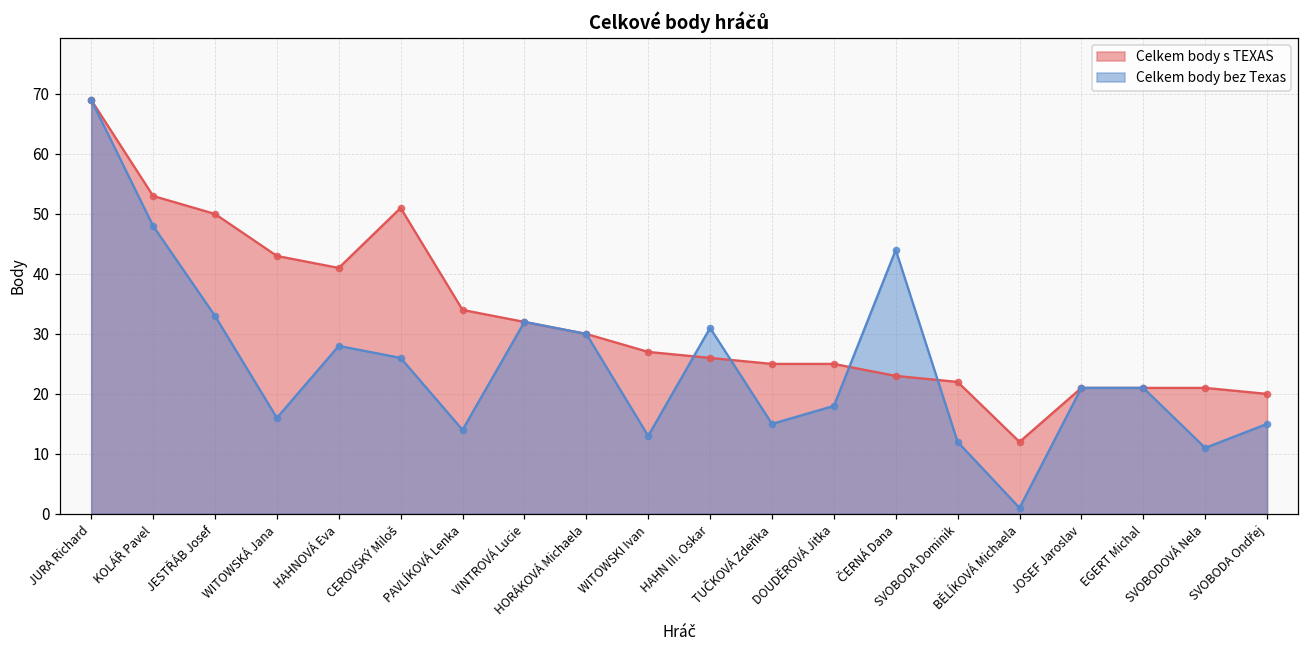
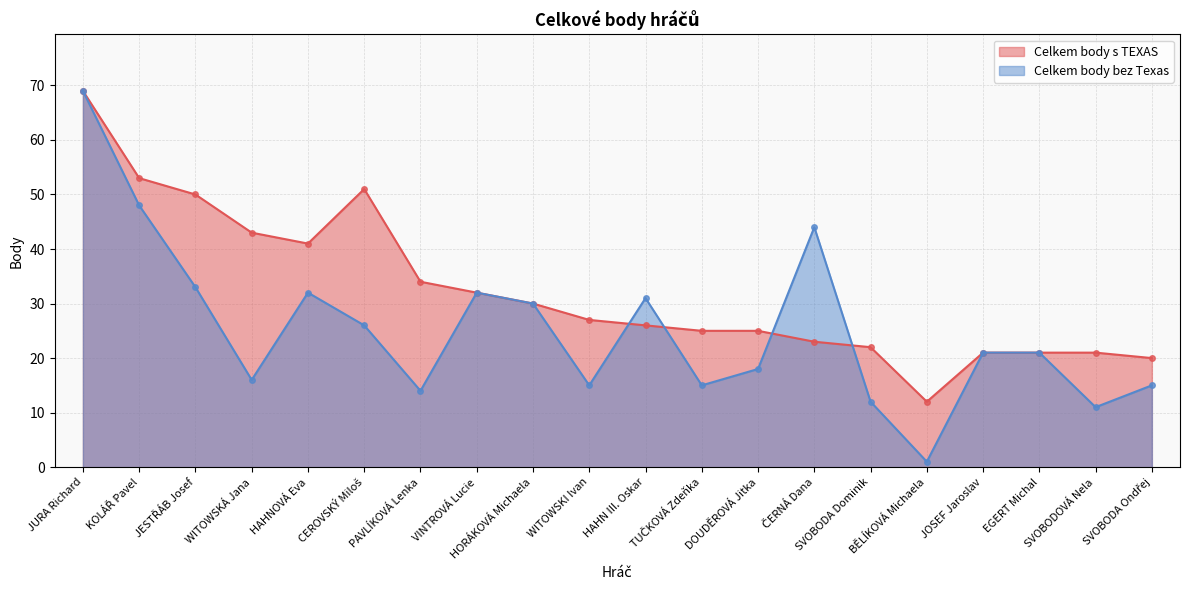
  {
    "Celkem body s TEXAS": {
      "KOLÁŘ Pavel": 53,
      "JESTŘÁB Josef": 50,
      "WITOWSKÁ Jana": 43,
      "HAHNOVÁ Eva": 41,
      "CEROVSKÝ Miloš": 51,
      "PAVLÍKOVÁ Lenka": 34,
      "WITOWSKI Ivan": 27,
      "HAHN III. Oskar": 26,
      "TUČKOVÁ Zdeňka": 25,
      "DOUDĚROVÁ Jitka": 25,
      "ČERNÁ Dana": 23,
      "SVOBODA Dominik": 22,
      "BĚLÍKOVÁ Michaela": 12,
      "SVOBODOVÁ Nela": 21,
      "SVOBODA Ondřej": 20
    },
    "Celkem body bez Texas": {
      "KOLÁŘ Pavel": 48,
      "JESTŘÁB Josef": 33,
      "WITOWSKÁ Jana": 16,
-     "HAHNOVÁ Eva": 28,
+     "HAHNOVÁ Eva": 32,
      "CEROVSKÝ Miloš": 26,
      "PAVLÍKOVÁ Lenka": 14,
-     "WITOWSKI Ivan": 13,
+     "WITOWSKI Ivan": 15,
      "HAHN III. Oskar": 31,
      "TUČKOVÁ Zdeňka": 15,
      "DOUDĚROVÁ Jitka": 18,
      "ČERNÁ Dana": 44,
      "SVOBODA Dominik": 12,
      "BĚLÍKOVÁ Michaela": 1,
      "SVOBODOVÁ Nela": 11,
      "SVOBODA Ondřej": 15
    }
  }
